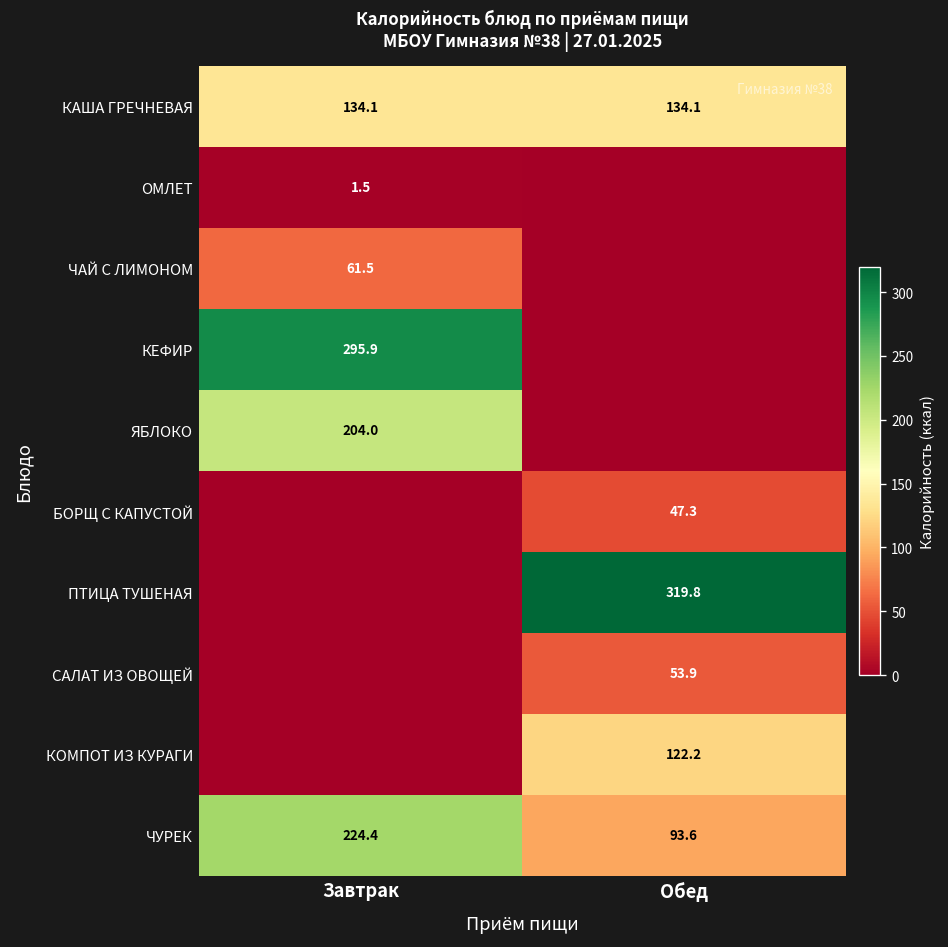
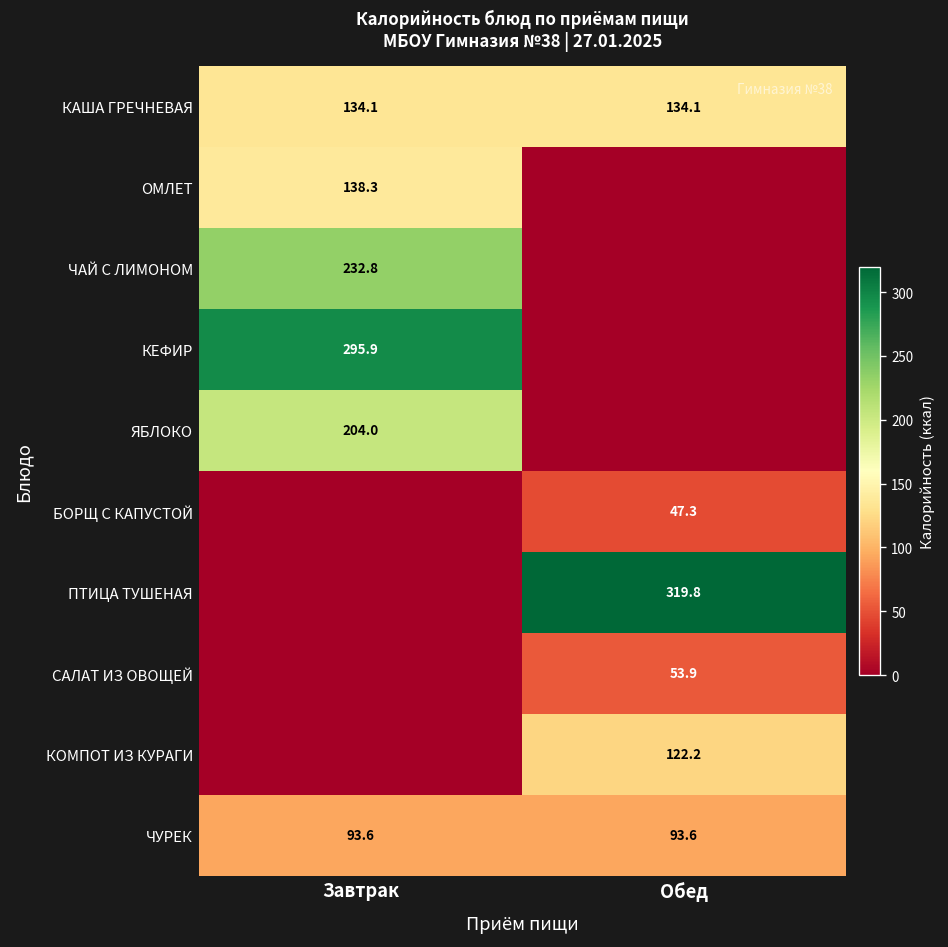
  {
    "КАША ГРЕЧНЕВАЯ": {
      "Завтрак": 134.1
    },
    "ОМЛЕТ": {
-     "Завтрак": 1.5
+     "Завтрак": 138.3
    },
    "ЧАЙ С ЛИМОНОМ": {
-     "Завтрак": 61.5
+     "Завтрак": 232.8
    },
    "КЕФИР": {
      "Завтрак": 295.9
    },
    "ЯБЛОКО": {
      "Завтрак": 204.0
    },
    "БОРЩ С КАПУСТОЙ": {
      "Обед": 47.3
    },
    "ПТИЦА ТУШЕНАЯ": {
      "Обед": 319.8
    },
    "САЛАТ ИЗ ОВОЩЕЙ": {
      "Обед": 53.9
    },
    "КОМПОТ ИЗ КУРАГИ": {
      "Обед": 122.2
    },
    "ЧУРЕК": {
-     "Завтрак": 224.4,
+     "Завтрак": 93.6,
      "Обед": 93.6
    }
  }
